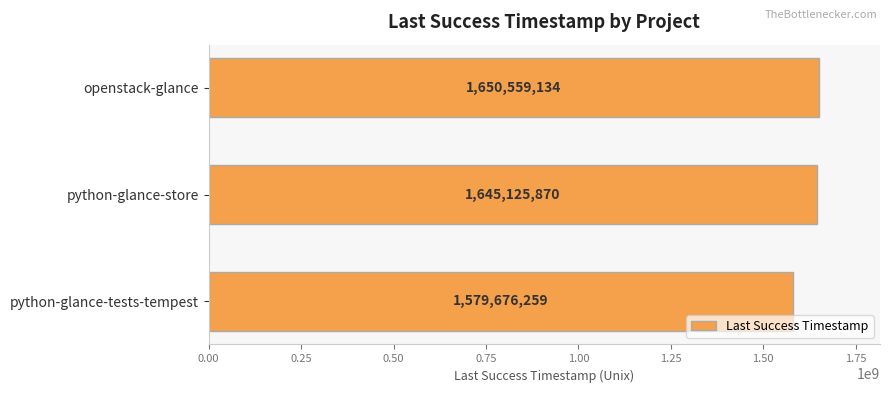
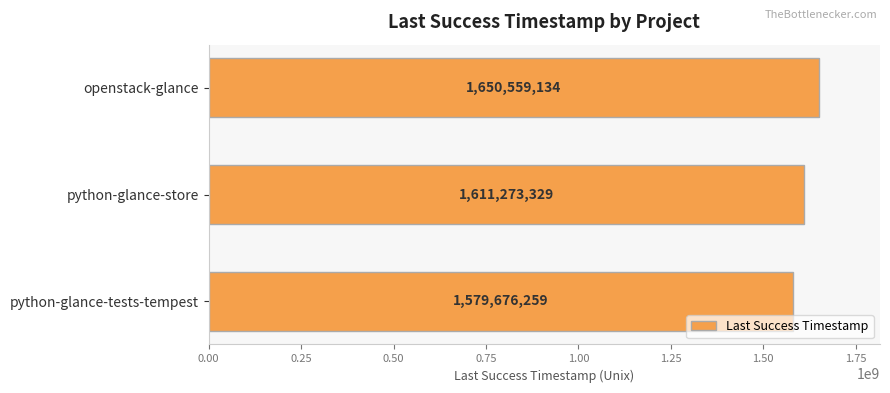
  {
    "openstack-glance": "1,650,559,134",
-   "python-glance-store": "1,645,125,870",
+   "python-glance-store": "1,611,273,329",
    "python-glance-tests-tempest": "1,579,676,259"
  }
